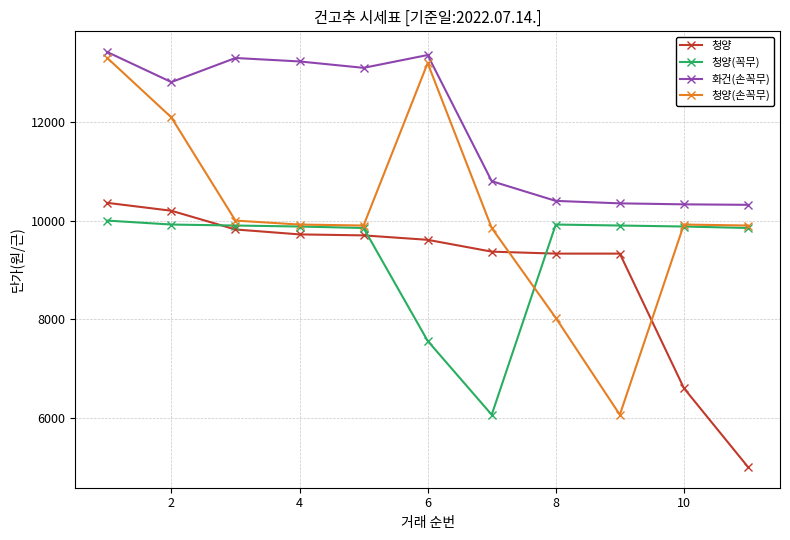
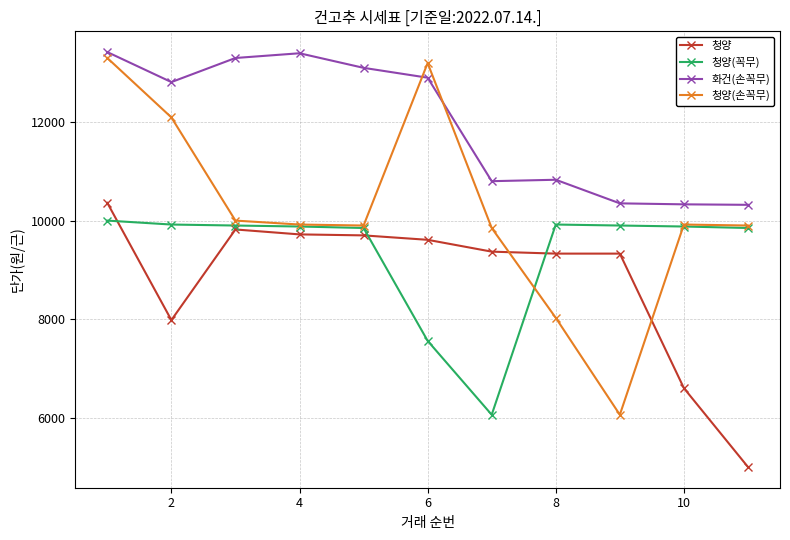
  {
    "청양": {
-     "2": 10200,
+     "2": 8000,
      "4": 9700,
      "6": 9600,
      "8": 9300,
      "10": 6600
    },
    "청양(꼭무)": {
      "2": 9900,
      "6": 7600,
      "8": 9900
    },
    "화건(손꼭무)": {
      "2": 12800,
-     "4": 13200,
-     "6": 13400,
-     "8": 10400,
+     "4": 13400,
+     "6": 12900,
+     "8": 10800,
      "10": 10300
    },
    "청양(손꼭무)": {
      "2": 12100,
      "6": 13200,
      "8": 8000
    }
  }
